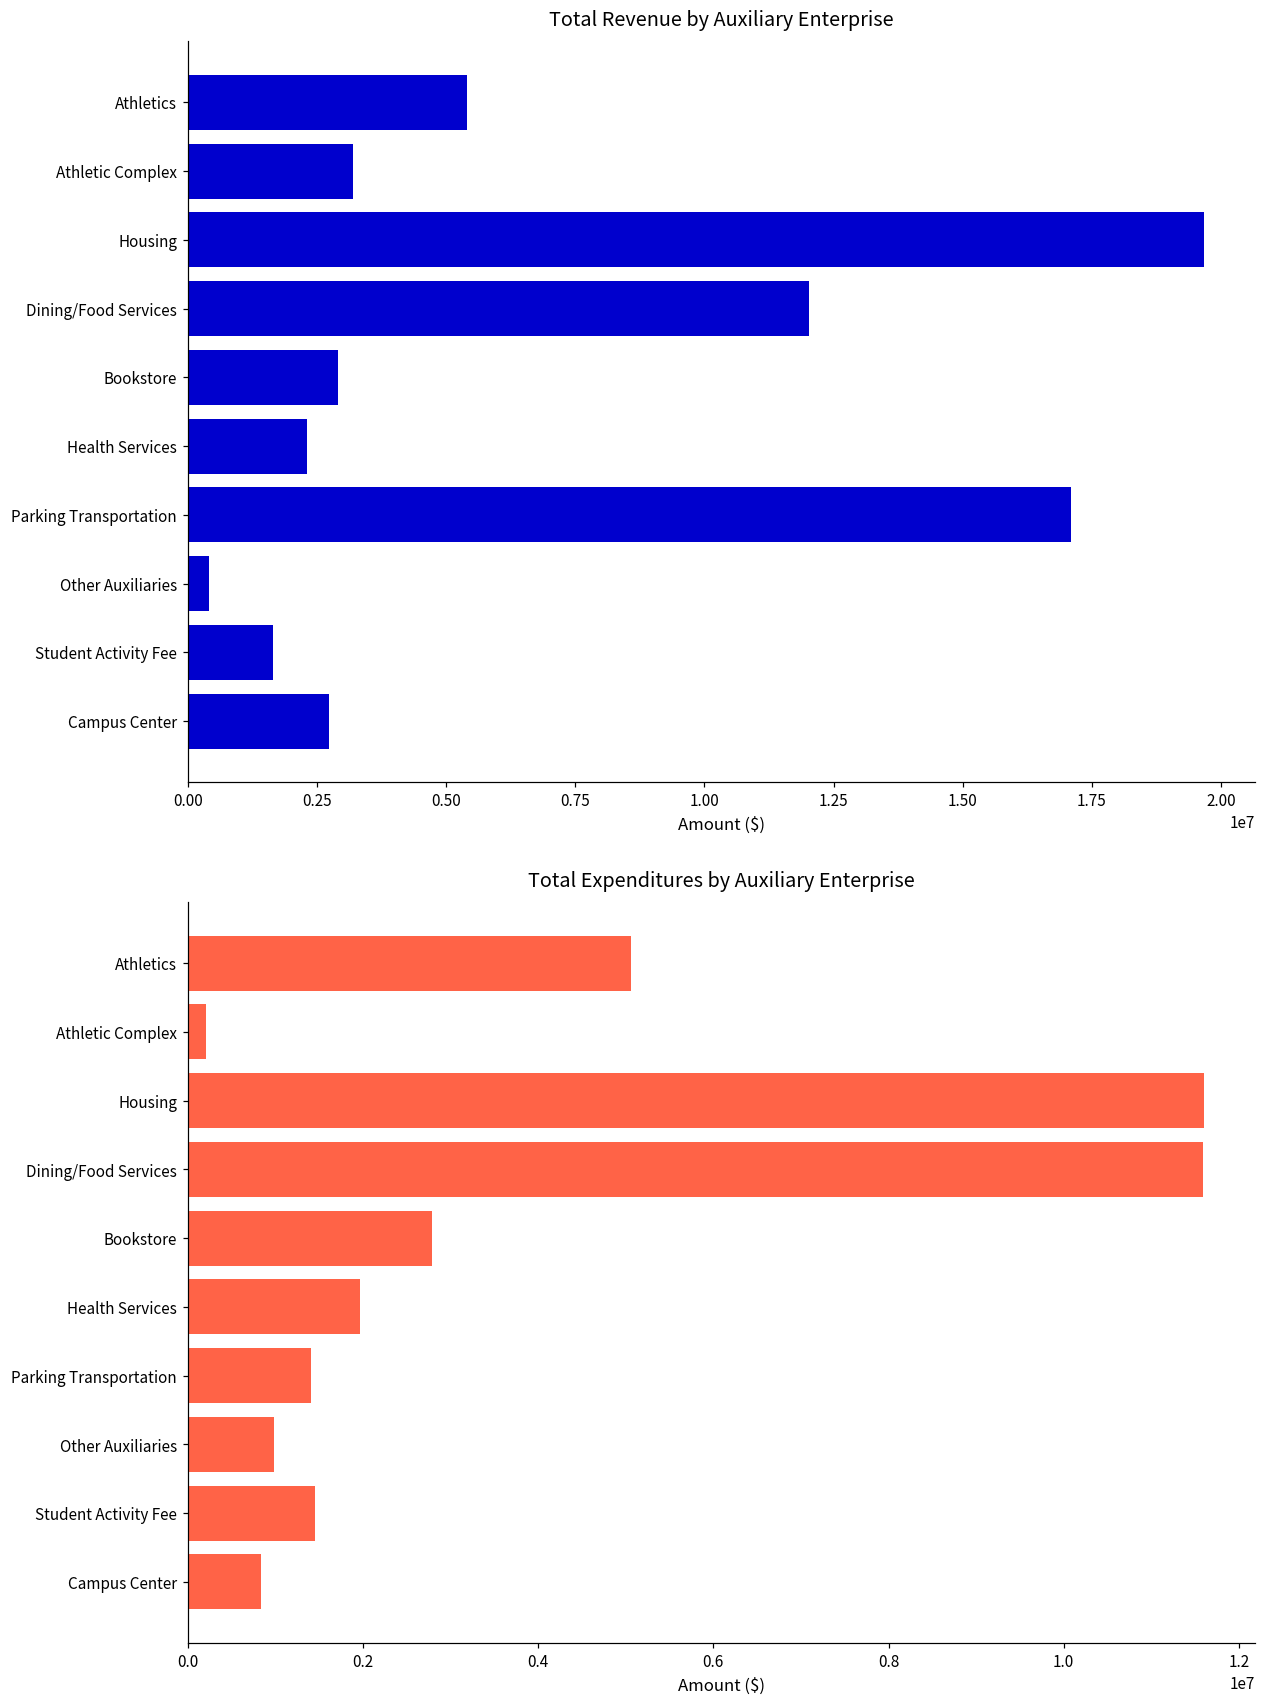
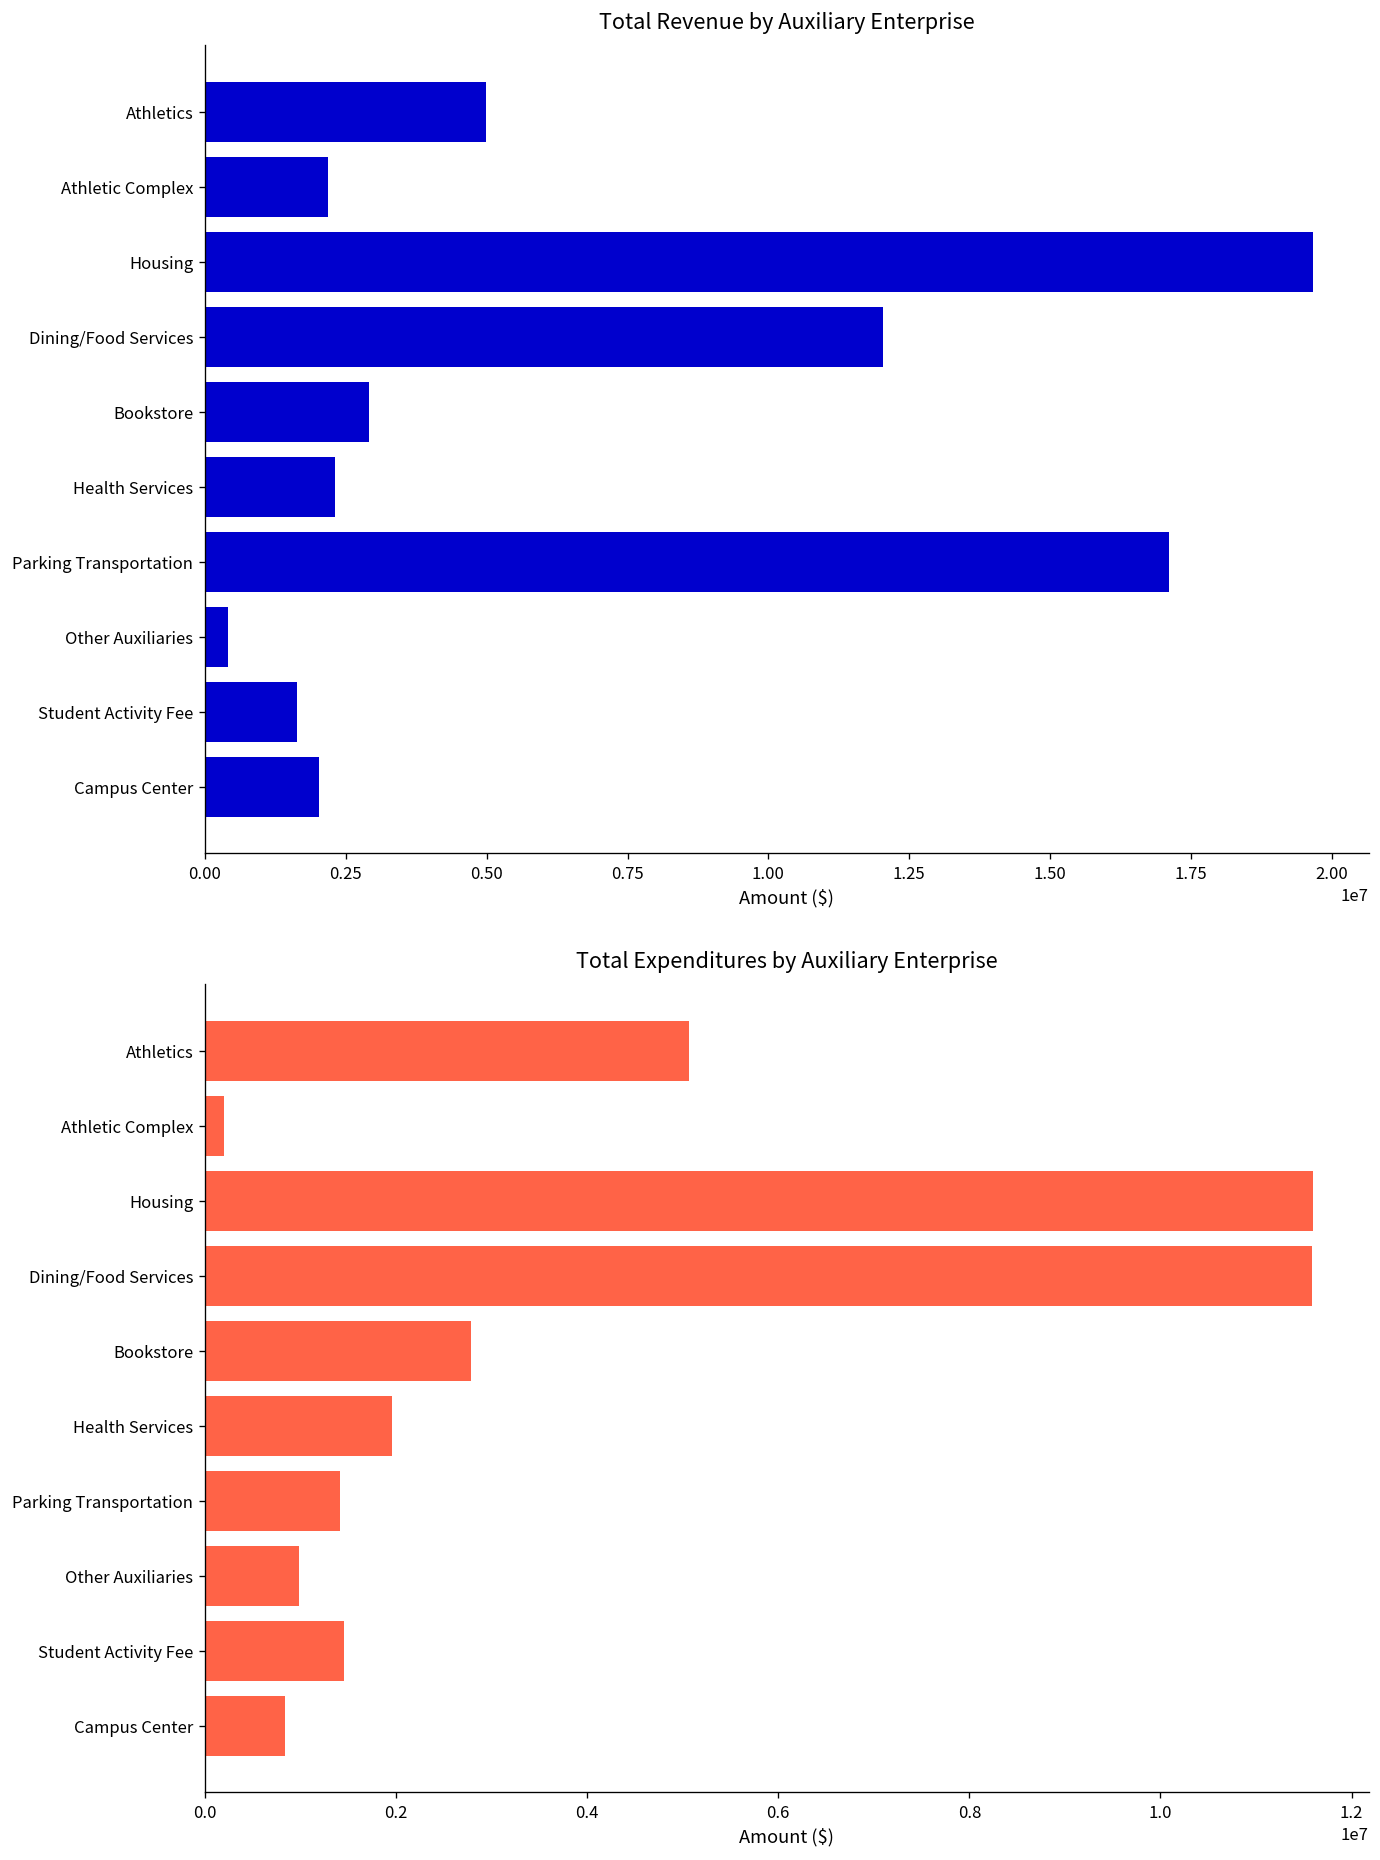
  {
    "Total Revenue by Auxiliary Enterprise": {
-     "Athletics": 5400000,
-     "Athletic Complex": 3200000,
+     "Athletics": 5000000,
+     "Athletic Complex": 2200000,
      "Housing": 19700000,
      "Dining/Food Services": 12000000,
      "Bookstore": 2900000,
      "Health Services": 2300000,
      "Parking Transportation": 17100000,
      "Other Auxiliaries": 400000,
      "Student Activity Fee": 1600000,
-     "Campus Center": 2700000
+     "Campus Center": 2000000
    },
    "Total Expenditures by Auxiliary Enterprise": {
      "Athletics": 5100000,
      "Athletic Complex": 200000,
      "Housing": 11600000,
      "Dining/Food Services": 11600000,
      "Bookstore": 2800000,
      "Health Services": 2000000,
      "Parking Transportation": 1400000,
      "Other Auxiliaries": 1000000,
      "Student Activity Fee": 1500000,
      "Campus Center": 800000
    }
  }
